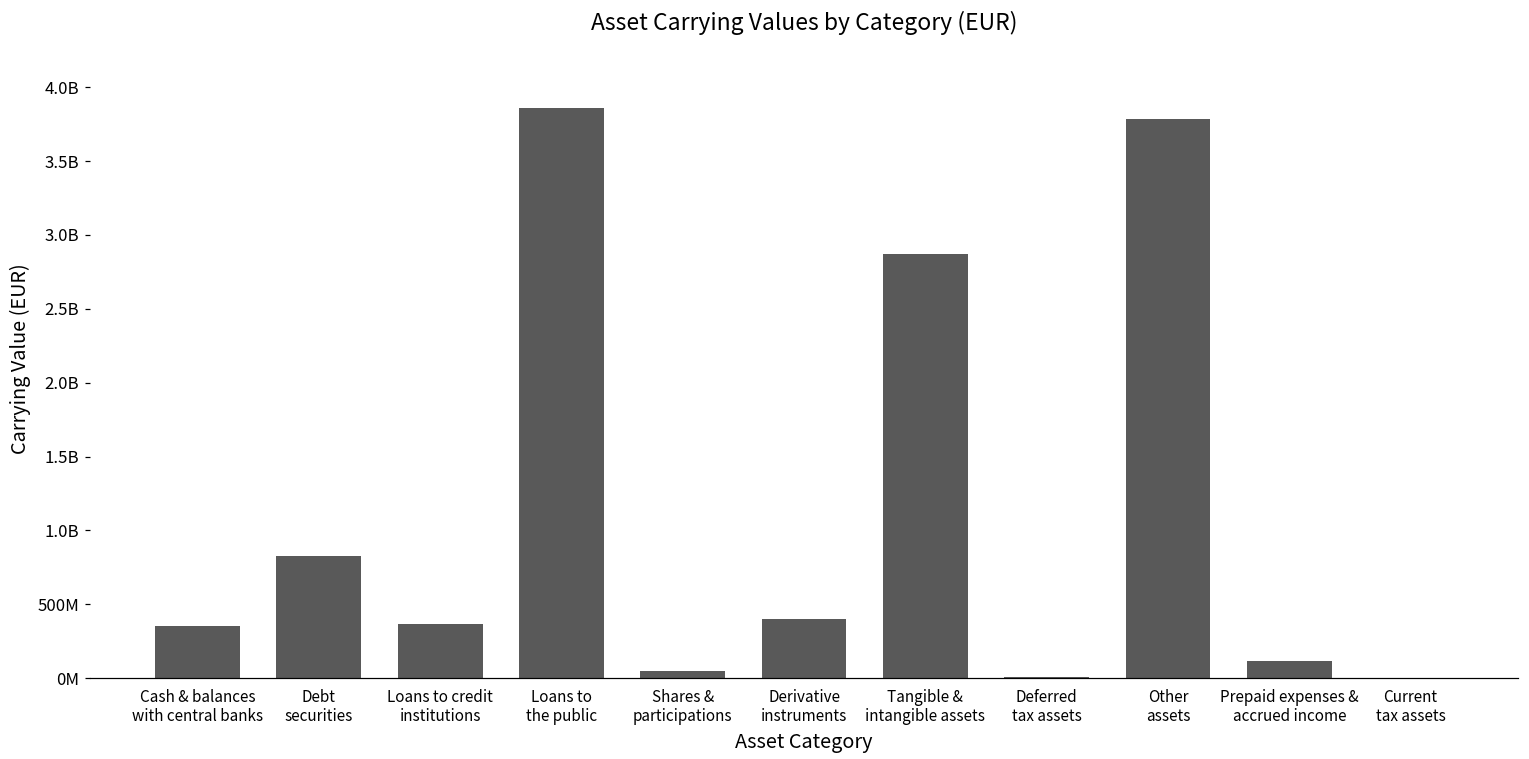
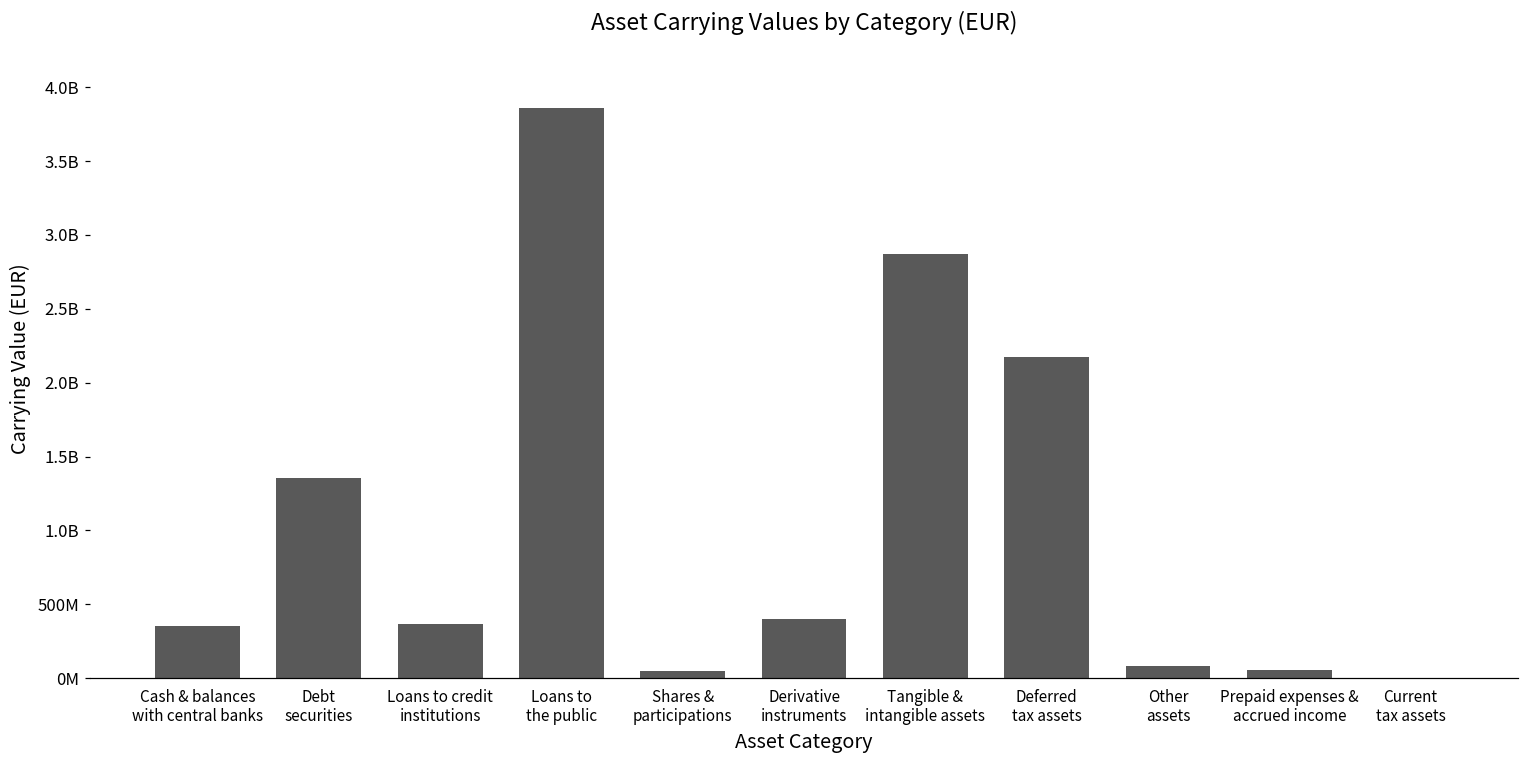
  {
    "Cash & balances with central banks": 350000000,
-   "Debt securities": 830000000,
+   "Debt securities": 1360000000,
    "Loans to credit institutions": 370000000,
    "Loans to the public": 3860000000,
    "Shares & participations": 50000000,
    "Derivative instruments": 400000000,
    "Tangible & intangible assets": 2870000000,
-   "Deferred tax assets": 0,
-   "Other assets": 3790000000,
-   "Prepaid expenses & accrued income": 120000000
+   "Deferred tax assets": 2170000000,
+   "Other assets": 80000000,
+   "Prepaid expenses & accrued income": 50000000
  }
